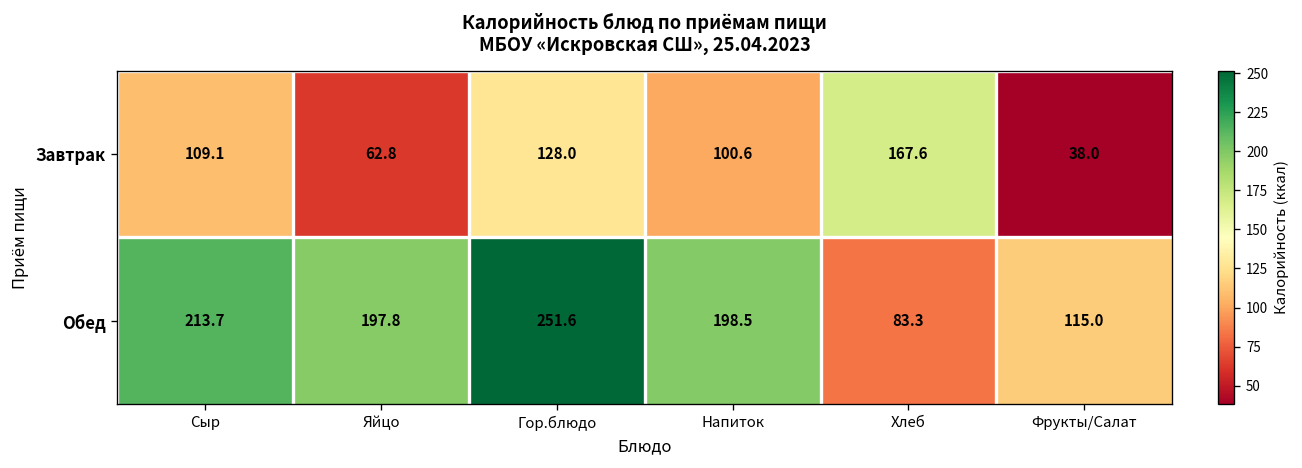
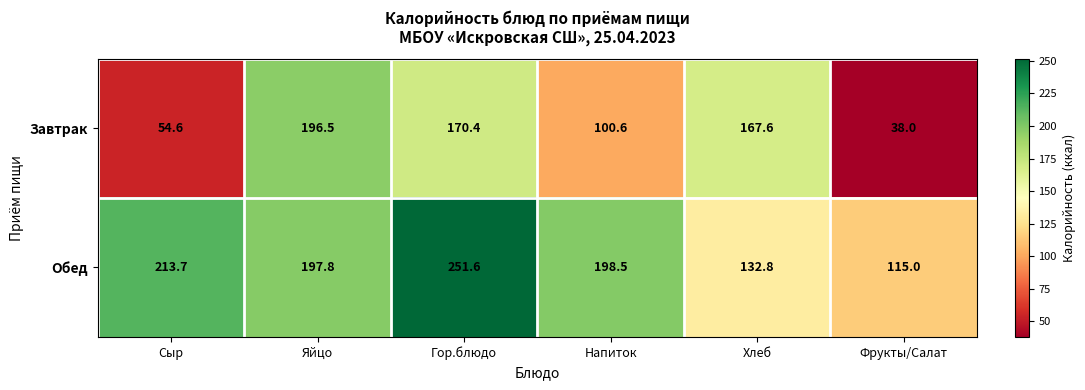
  {
    "Завтрак": {
-     "Сыр": 109.1,
-     "Яйцо": 62.8,
-     "Гор.блюдо": 128.0,
+     "Сыр": 54.6,
+     "Яйцо": 196.5,
+     "Гор.блюдо": 170.4,
      "Напиток": 100.6,
      "Хлеб": 167.6,
      "Фрукты/Салат": 38.0
    },
    "Обед": {
      "Сыр": 213.7,
      "Яйцо": 197.8,
      "Гор.блюдо": 251.6,
      "Напиток": 198.5,
-     "Хлеб": 83.3,
+     "Хлеб": 132.8,
      "Фрукты/Салат": 115.0
    }
  }
